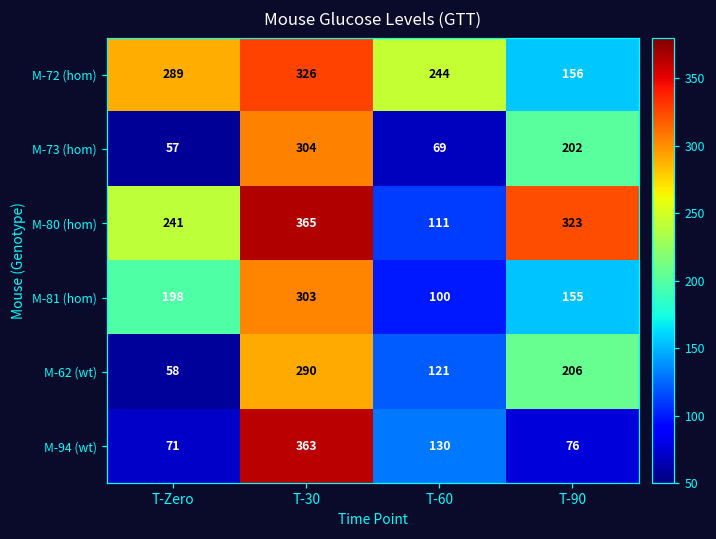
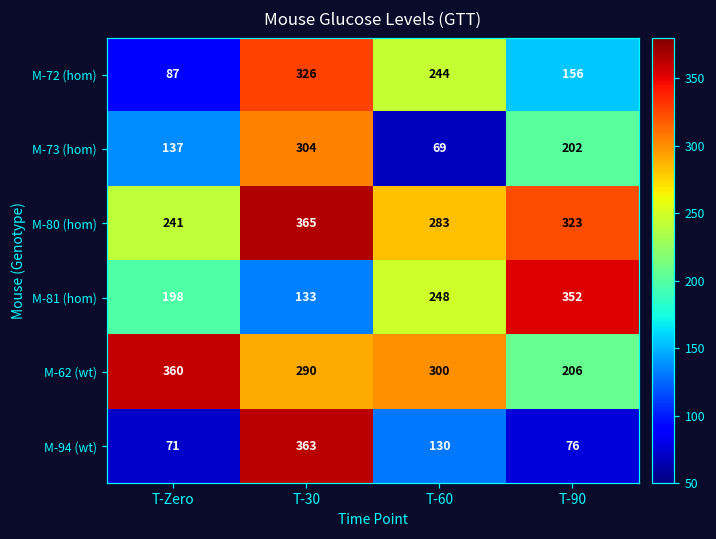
  {
    "M-72 (hom)": {
-     "T-Zero": 289,
+     "T-Zero": 87,
      "T-30": 326,
      "T-60": 244,
      "T-90": 156
    },
    "M-73 (hom)": {
-     "T-Zero": 57,
+     "T-Zero": 137,
      "T-30": 304,
      "T-60": 69,
      "T-90": 202
    },
    "M-80 (hom)": {
      "T-Zero": 241,
      "T-30": 365,
-     "T-60": 111,
+     "T-60": 283,
      "T-90": 323
    },
    "M-81 (hom)": {
      "T-Zero": 198,
-     "T-30": 303,
-     "T-60": 100,
-     "T-90": 155
+     "T-30": 133,
+     "T-60": 248,
+     "T-90": 352
    },
    "M-62 (wt)": {
-     "T-Zero": 58,
+     "T-Zero": 360,
      "T-30": 290,
-     "T-60": 121,
+     "T-60": 300,
      "T-90": 206
    },
    "M-94 (wt)": {
      "T-Zero": 71,
      "T-30": 363,
      "T-60": 130,
      "T-90": 76
    }
  }
